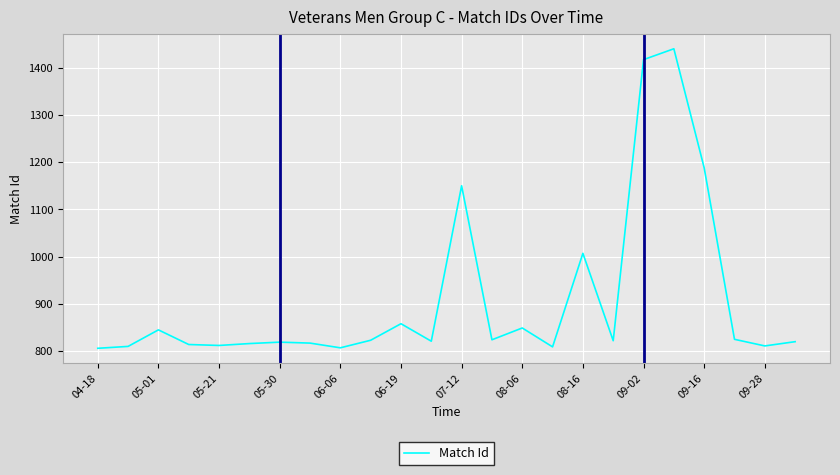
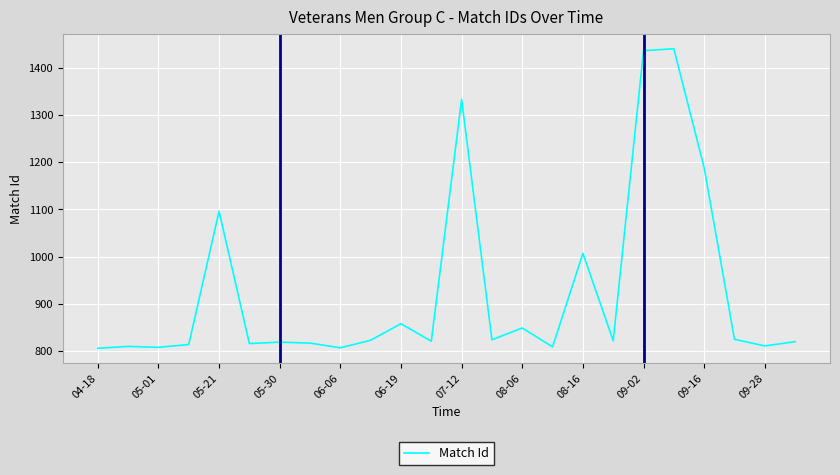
  {
    "04-18": 810,
-   "05-01": 850,
-   "05-21": 810,
+   "05-01": 810,
+   "05-21": 1100,
    "05-30": 820,
    "06-06": 810,
    "06-19": 860,
-   "07-12": 1150,
+   "07-12": 1330,
    "08-06": 850,
    "08-16": 1010,
-   "09-02": 1420,
+   "09-02": 1440,
    "09-16": 1190,
    "09-28": 810
  }
